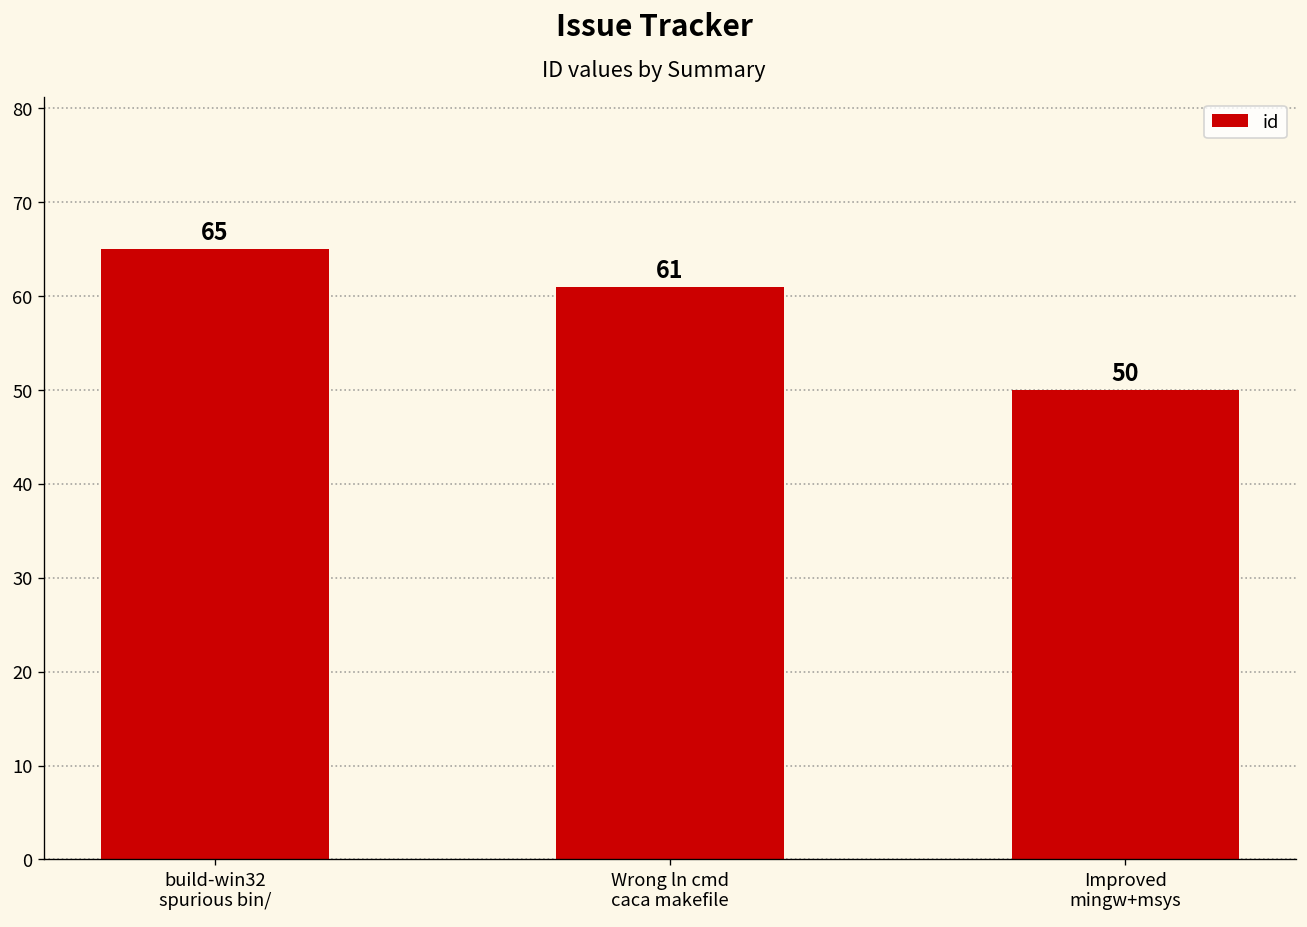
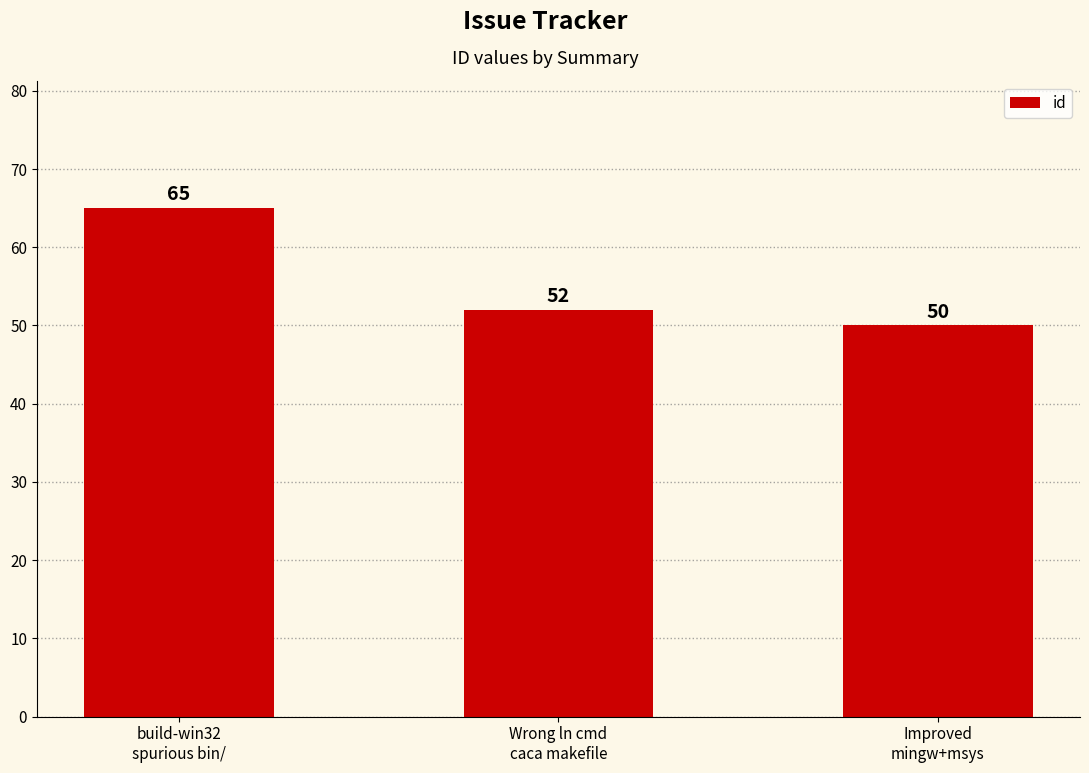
  {
    "build-win32 spurious bin/": 65,
-   "Wrong ln cmd caca makefile": 61,
+   "Wrong ln cmd caca makefile": 52,
    "Improved mingw+msys": 50
  }
